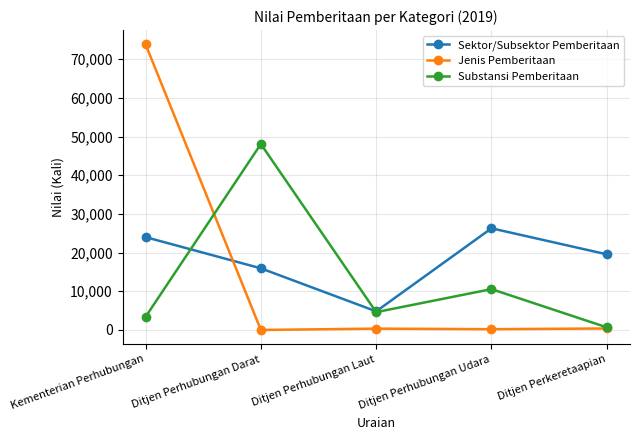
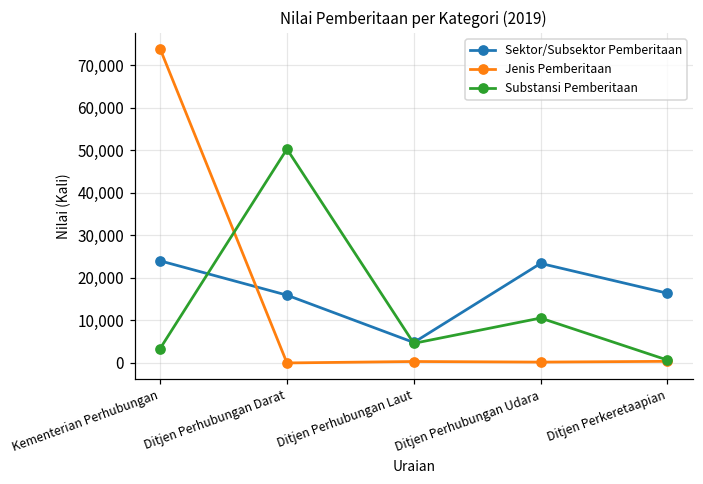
  {
    "Sektor/Subsektor Pemberitaan": {
      "Kementerian Perhubungan": "24,000",
      "Ditjen Perhubungan Darat": "16,000",
-     "Ditjen Perhubungan Udara": "26,000",
-     "Ditjen Perkeretaapian": "20,000"
+     "Ditjen Perhubungan Udara": "23,000",
+     "Ditjen Perkeretaapian": "16,000"
    },
    "Jenis Pemberitaan": {
      "Kementerian Perhubungan": "74,000",
      "Ditjen Perhubungan Darat": "0",
      "Ditjen Perhubungan Laut": "0",
      "Ditjen Perhubungan Udara": "0"
    },
    "Substansi Pemberitaan": {
      "Kementerian Perhubungan": "3,000",
-     "Ditjen Perhubungan Darat": "48,000",
+     "Ditjen Perhubungan Darat": "50,000",
      "Ditjen Perhubungan Udara": "11,000"
    }
  }
